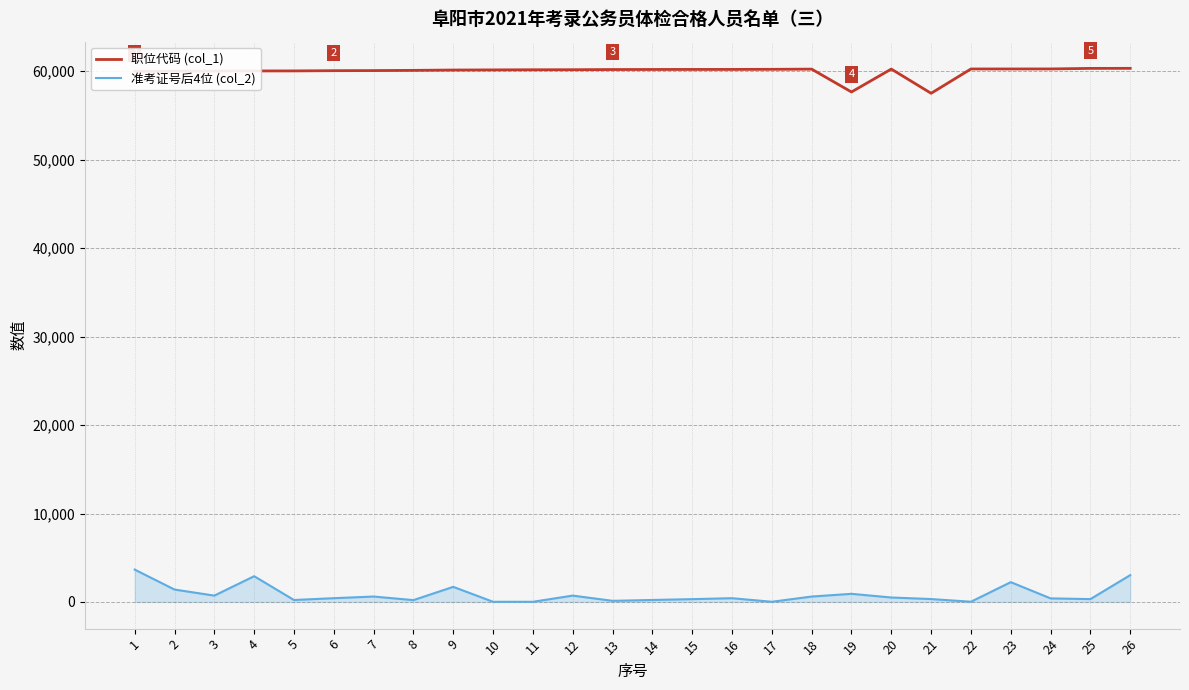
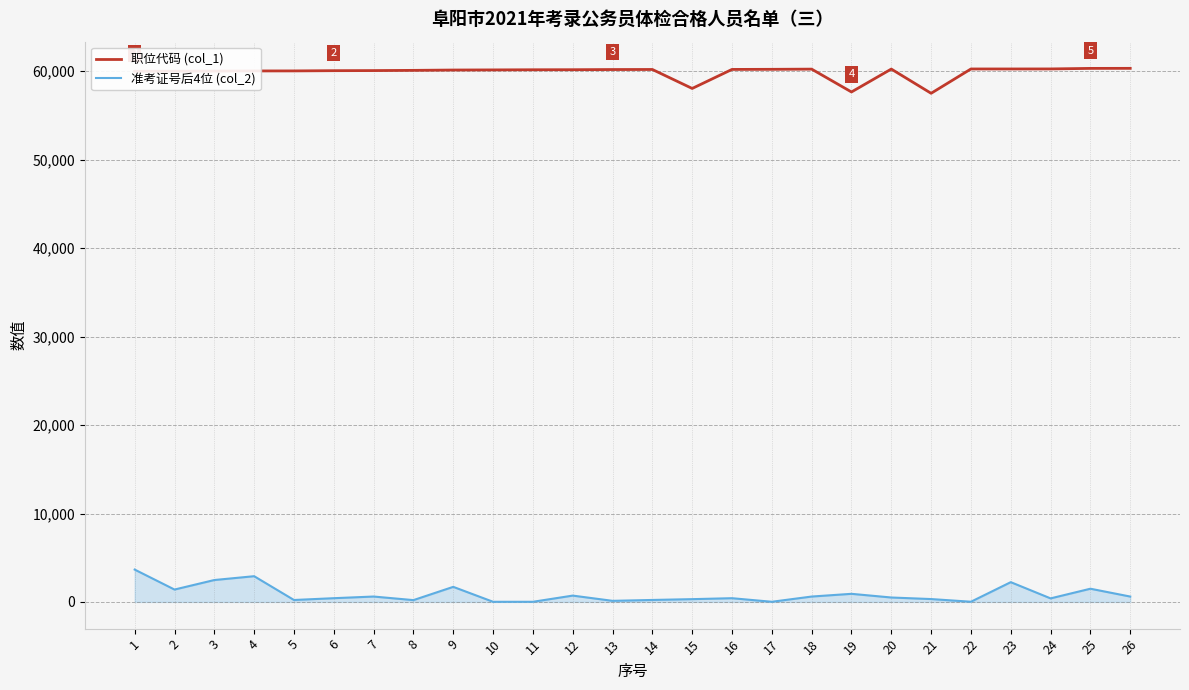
  {
    "职位代码 (col_1)": {
      "5": "60,000",
      "7": "60,000",
      "8": "60,000",
      "9": "60,000",
      "10": "60,000",
      "11": "60,000",
      "12": "60,000",
      "14": "60,000",
-     "15": "60,000",
+     "15": "58,000",
      "16": "60,000",
      "17": "60,000",
      "18": "60,000",
      "20": "60,000",
      "21": "58,000",
      "22": "60,000",
      "23": "60,000",
      "24": "60,000",
      "26": "60,000"
    },
    "准考证号后4位 (col_2)": {
      "1": "4,000",
      "2": "1,000",
-     "3": "1,000",
+     "3": "2,000",
      "4": "3,000",
      "5": "0",
      "6": "0",
      "7": "1,000",
      "8": "0",
      "9": "2,000",
      "10": "0",
      "11": "0",
      "12": "1,000",
      "13": "0",
      "14": "0",
      "15": "0",
      "16": "0",
      "17": "0",
      "18": "1,000",
      "19": "1,000",
      "20": "1,000",
      "21": "0",
      "22": "0",
      "23": "2,000",
      "24": "0",
-     "25": "0",
-     "26": "3,000"
+     "25": "1,000",
+     "26": "1,000"
    }
  }
